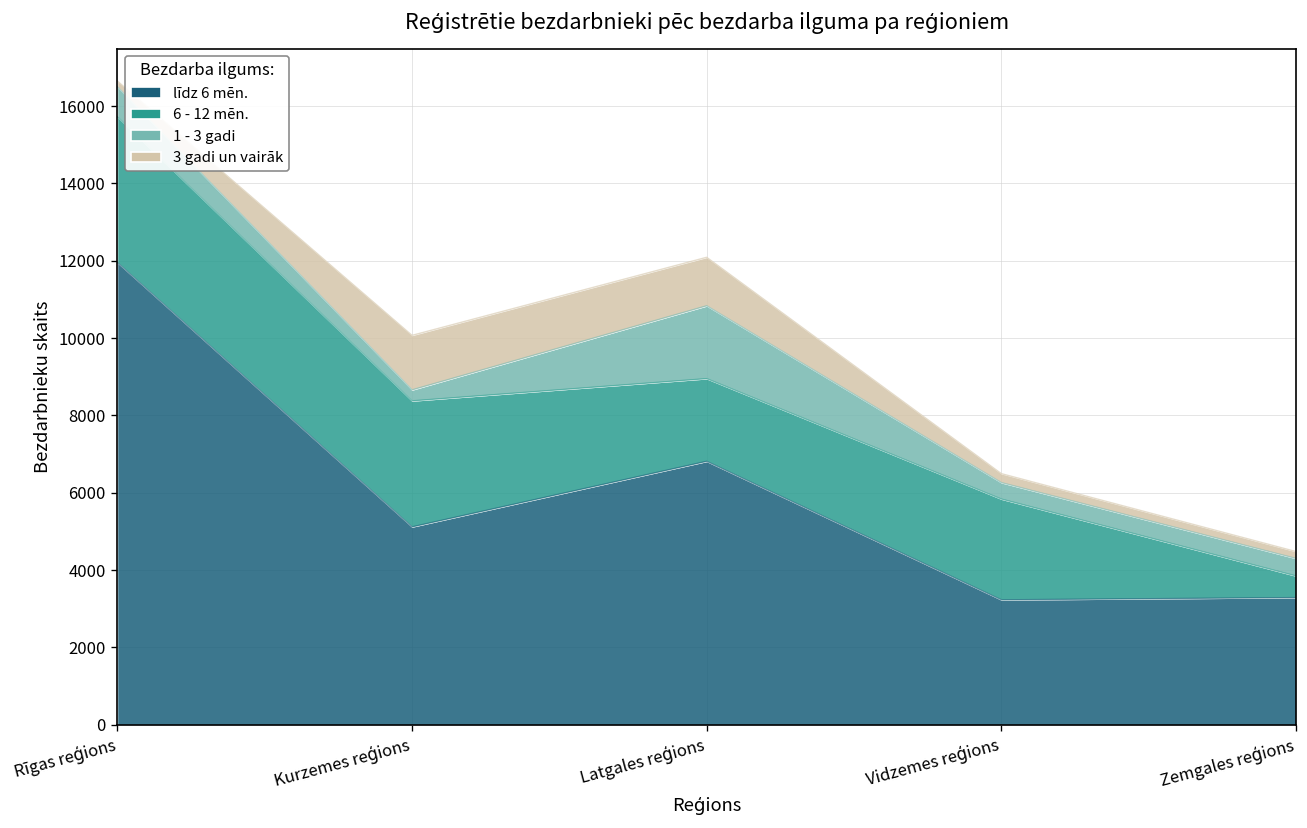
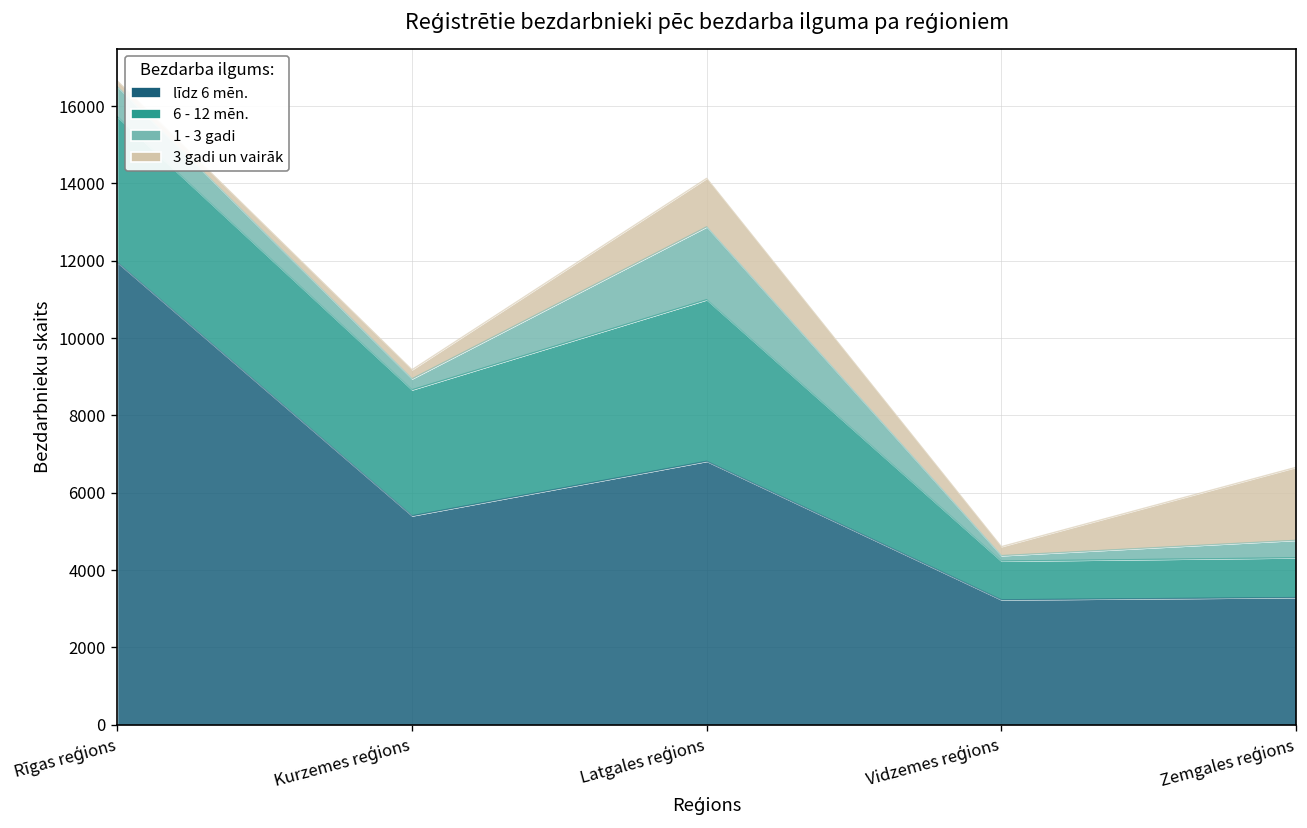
  {
    "līdz 6 mēn.": {
      "Rīgas reģions": 12000,
-     "Kurzemes reģions": 5100,
+     "Kurzemes reģions": 5400,
      "Latgales reģions": 6800,
      "Vidzemes reģions": 3200,
      "Zemgales reģions": 3300
    },
    "6 - 12 mēn.": {
      "Rīgas reģions": 3800,
      "Kurzemes reģions": 3300,
-     "Latgales reģions": 2100,
-     "Vidzemes reģions": 2600,
-     "Zemgales reģions": 600
+     "Latgales reģions": 4200,
+     "Vidzemes reģions": 1000,
+     "Zemgales reģions": 1000
    },
    "1 - 3 gadi": {
      "Rīgas reģions": 800,
      "Kurzemes reģions": 300,
      "Latgales reģions": 1900,
-     "Vidzemes reģions": 400,
+     "Vidzemes reģions": 100,
      "Zemgales reģions": 500
    },
    "3 gadi un vairāk": {
      "Rīgas reģions": 200,
-     "Kurzemes reģions": 1400,
+     "Kurzemes reģions": 200,
      "Latgales reģions": 1300,
      "Vidzemes reģions": 200,
-     "Zemgales reģions": 200
+     "Zemgales reģions": 1900
    }
  }
